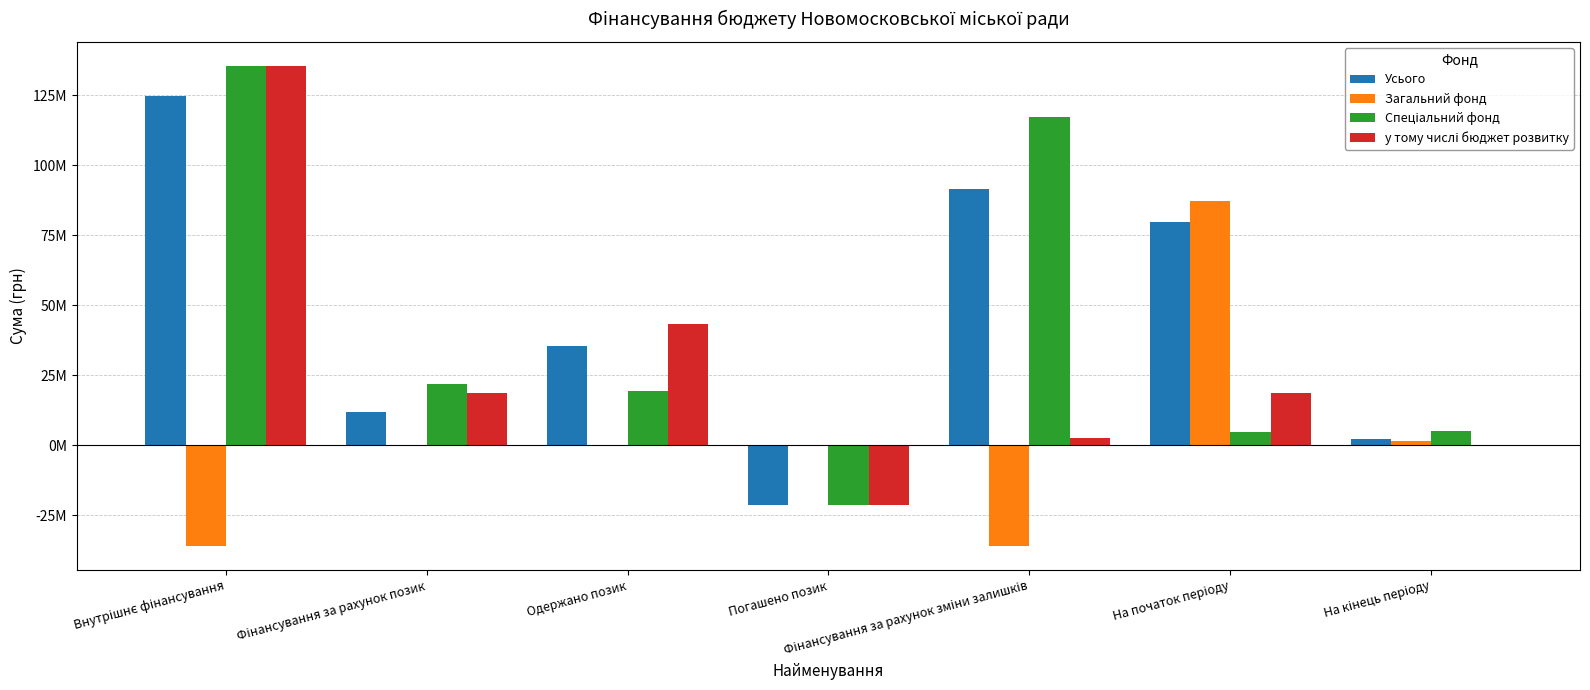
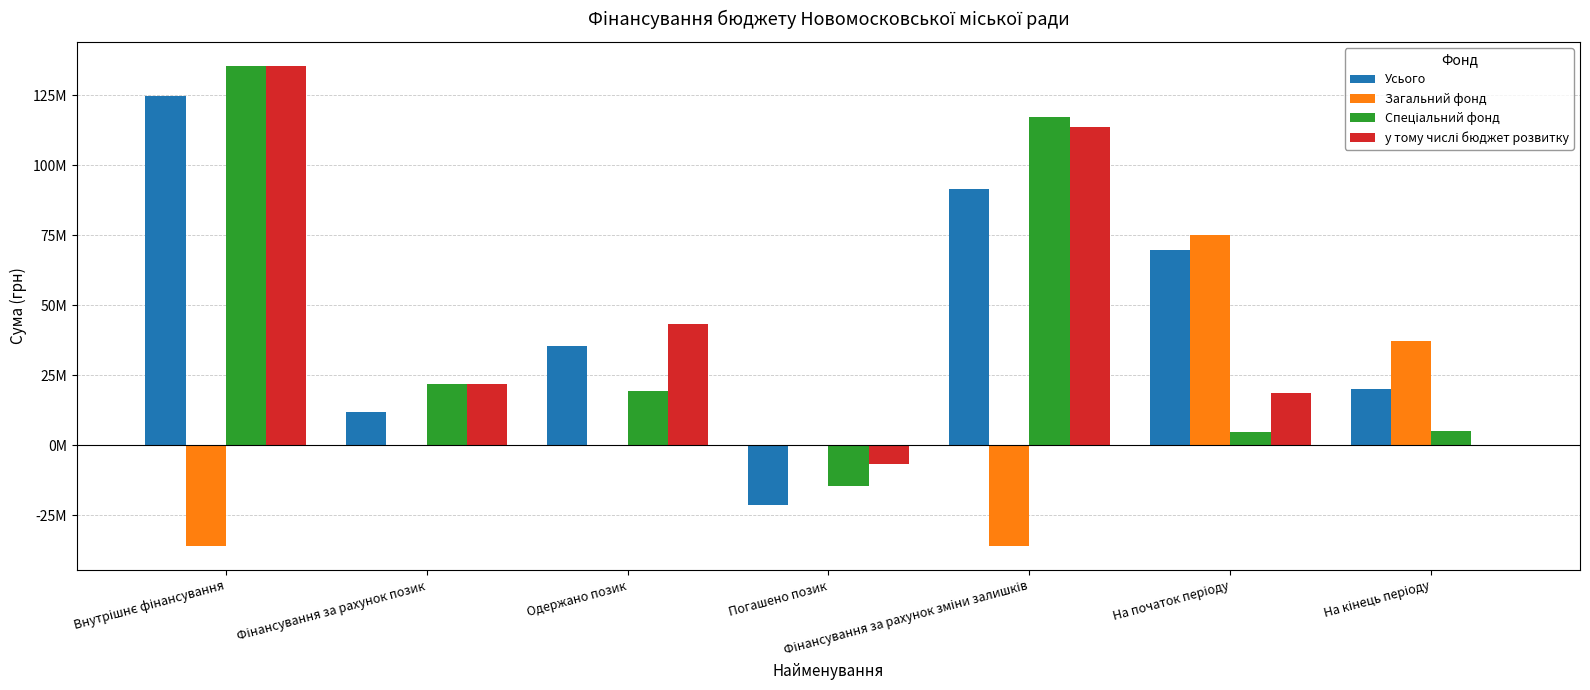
  {
    "Усього": {
      "Внутрішнє фінансування": 125000000,
      "Фінансування за рахунок позик": 12000000,
      "Одержано позик": 35000000,
      "Погашено позик": -21000000,
      "Фінансування за рахунок зміни залишків": 92000000,
-     "На початок періоду": 80000000,
-     "На кінець періоду": 2000000
+     "На початок періоду": 70000000,
+     "На кінець періоду": 20000000
    },
    "Загальний фонд": {
      "Внутрішнє фінансування": -36000000,
      "Фінансування за рахунок позик": 0,
      "Одержано позик": 0,
      "Погашено позик": 0,
      "Фінансування за рахунок зміни залишків": -36000000,
-     "На початок періоду": 87000000,
-     "На кінець періоду": 1000000
+     "На початок періоду": 75000000,
+     "На кінець періоду": 37000000
    },
    "Спеціальний фонд": {
      "Внутрішнє фінансування": 136000000,
      "Фінансування за рахунок позик": 22000000,
      "Одержано позик": 19000000,
-     "Погашено позик": -21000000,
+     "Погашено позик": -15000000,
      "Фінансування за рахунок зміни залишків": 117000000,
      "На початок періоду": 5000000,
      "На кінець періоду": 5000000
    },
    "у тому числі бюджет розвитку": {
      "Внутрішнє фінансування": 136000000,
-     "Фінансування за рахунок позик": 19000000,
+     "Фінансування за рахунок позик": 22000000,
      "Одержано позик": 43000000,
-     "Погашено позик": -21000000,
-     "Фінансування за рахунок зміни залишків": 3000000,
+     "Погашено позик": -7000000,
+     "Фінансування за рахунок зміни залишків": 114000000,
      "На початок періоду": 18000000,
      "На кінець періоду": 0
    }
  }
